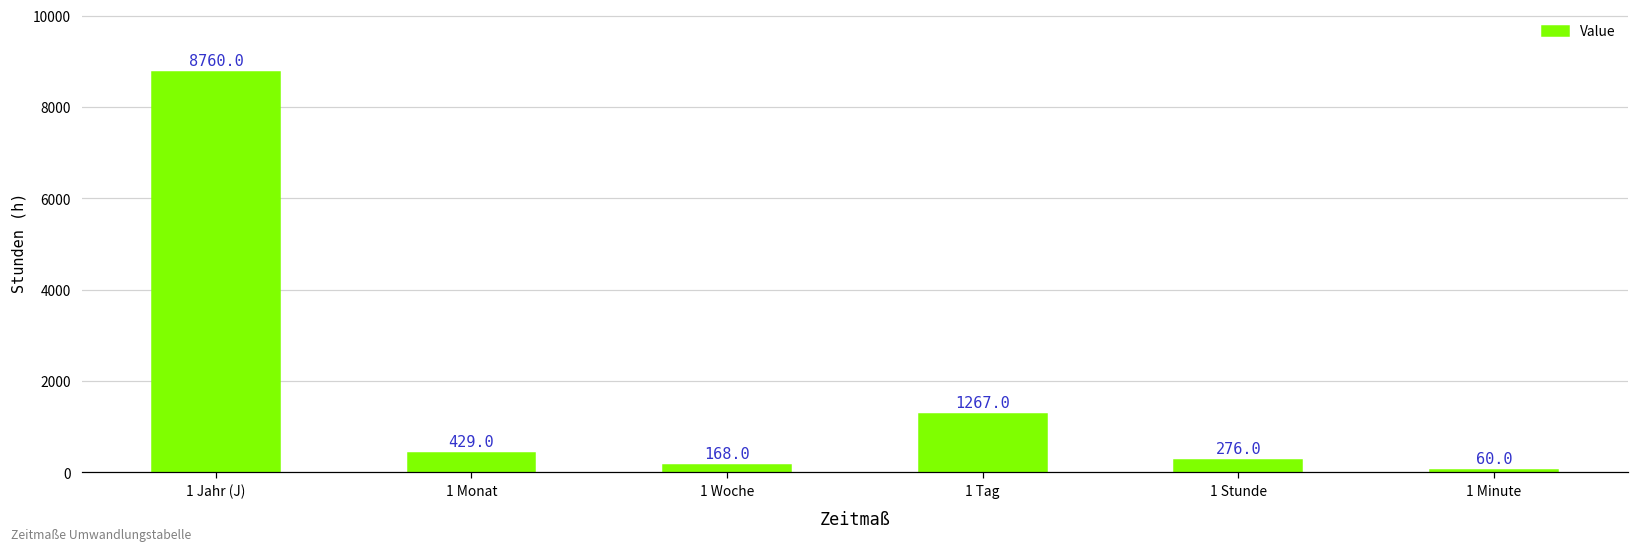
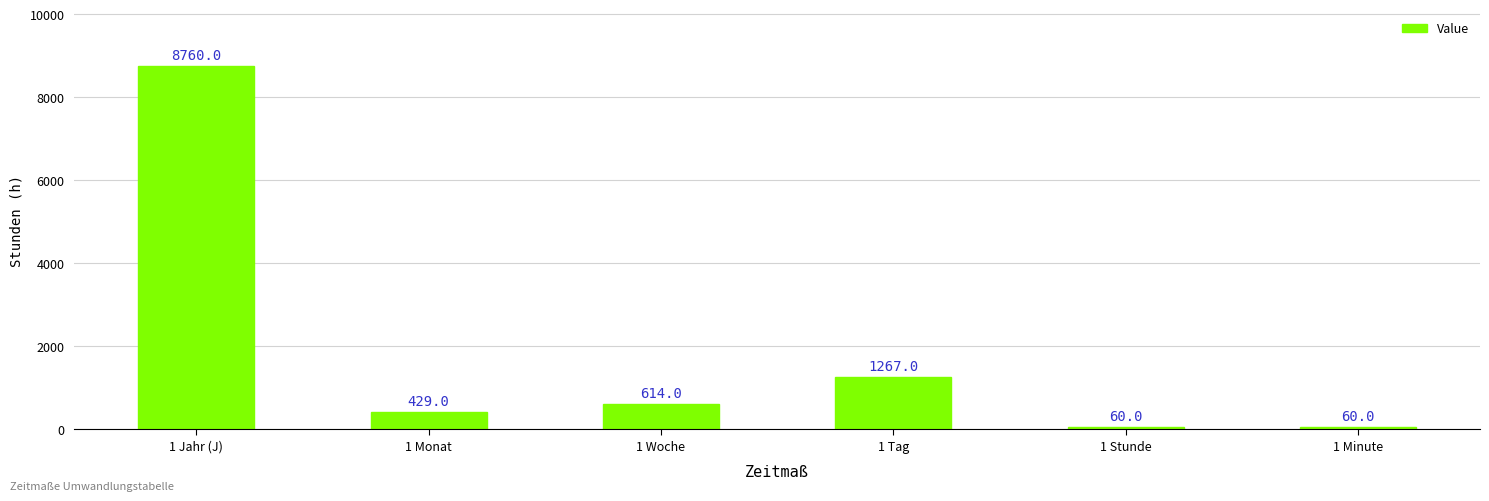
  {
    "1 Jahr (J)": 8760.0,
    "1 Monat": 429.0,
-   "1 Woche": 168.0,
+   "1 Woche": 614.0,
    "1 Tag": 1267.0,
-   "1 Stunde": 276.0,
+   "1 Stunde": 60.0,
    "1 Minute": 60.0
  }
